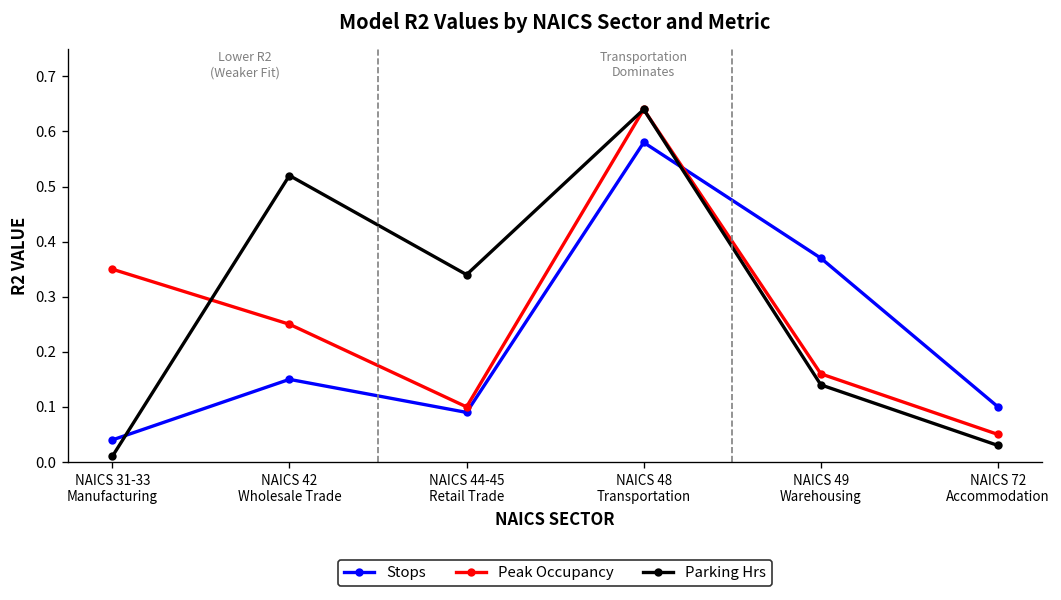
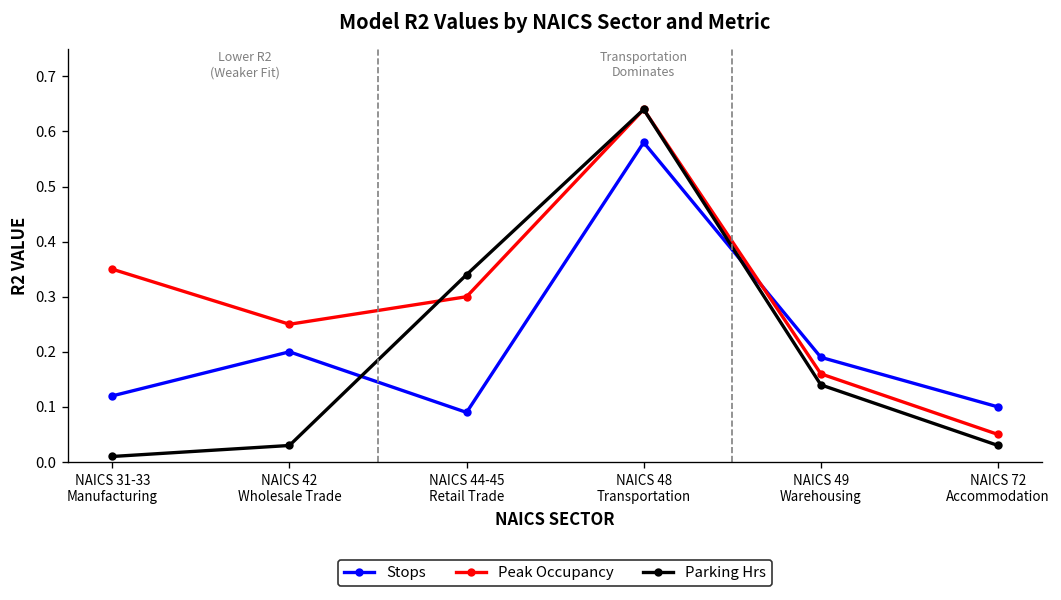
  {
    "Stops": {
-     "NAICS 31-33 Manufacturing": 0.04,
-     "NAICS 42 Wholesale Trade": 0.15,
+     "NAICS 31-33 Manufacturing": 0.12,
+     "NAICS 42 Wholesale Trade": 0.20,
      "NAICS 44-45 Retail Trade": 0.09,
      "NAICS 48 Transportation": 0.58,
-     "NAICS 49 Warehousing": 0.37,
+     "NAICS 49 Warehousing": 0.19,
      "NAICS 72 Accommodation": 0.10
    },
    "Peak Occupancy": {
      "NAICS 31-33 Manufacturing": 0.35,
      "NAICS 42 Wholesale Trade": 0.25,
-     "NAICS 44-45 Retail Trade": 0.1,
+     "NAICS 44-45 Retail Trade": 0.3,
      "NAICS 49 Warehousing": 0.16,
      "NAICS 72 Accommodation": 0.05
    },
    "Parking Hrs": {
      "NAICS 31-33 Manufacturing": 0.01,
-     "NAICS 42 Wholesale Trade": 0.52,
+     "NAICS 42 Wholesale Trade": 0.03,
      "NAICS 44-45 Retail Trade": 0.34,
      "NAICS 49 Warehousing": 0.14,
      "NAICS 72 Accommodation": 0.03
    }
  }
